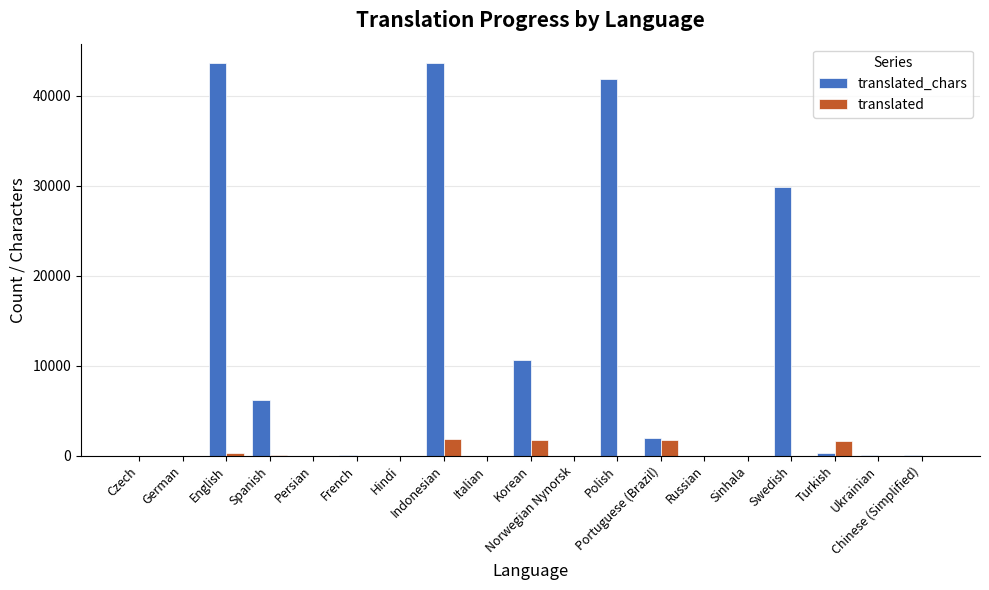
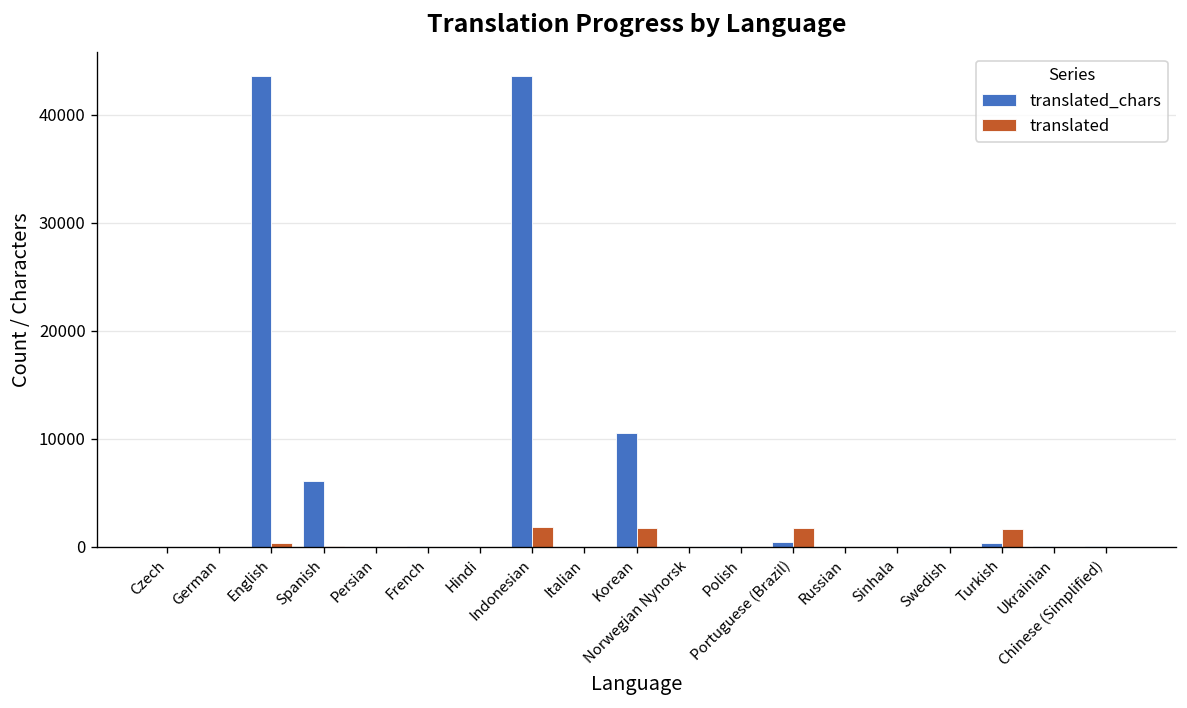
  {
    "translated_chars": {
      "Czech": 0,
      "German": 0,
      "English": 44000,
      "Spanish": 6000,
      "Persian": 0,
      "Hindi": 0,
      "Indonesian": 44000,
      "Italian": 0,
      "Korean": 11000,
      "Norwegian Nynorsk": 0,
-     "Polish": 42000,
-     "Portuguese (Brazil)": 2000,
+     "Polish": 0,
+     "Portuguese (Brazil)": 0,
      "Russian": 0,
      "Sinhala": 0,
-     "Swedish": 30000,
+     "Swedish": 0,
      "Turkish": 0
    },
    "translated": {
      "Czech": 0,
      "German": 0,
      "English": 0,
      "Persian": 0,
      "Hindi": 0,
      "Indonesian": 2000,
      "Italian": 0,
      "Korean": 2000,
      "Norwegian Nynorsk": 0,
      "Portuguese (Brazil)": 2000,
      "Russian": 0,
      "Sinhala": 0,
      "Turkish": 2000
    }
  }
